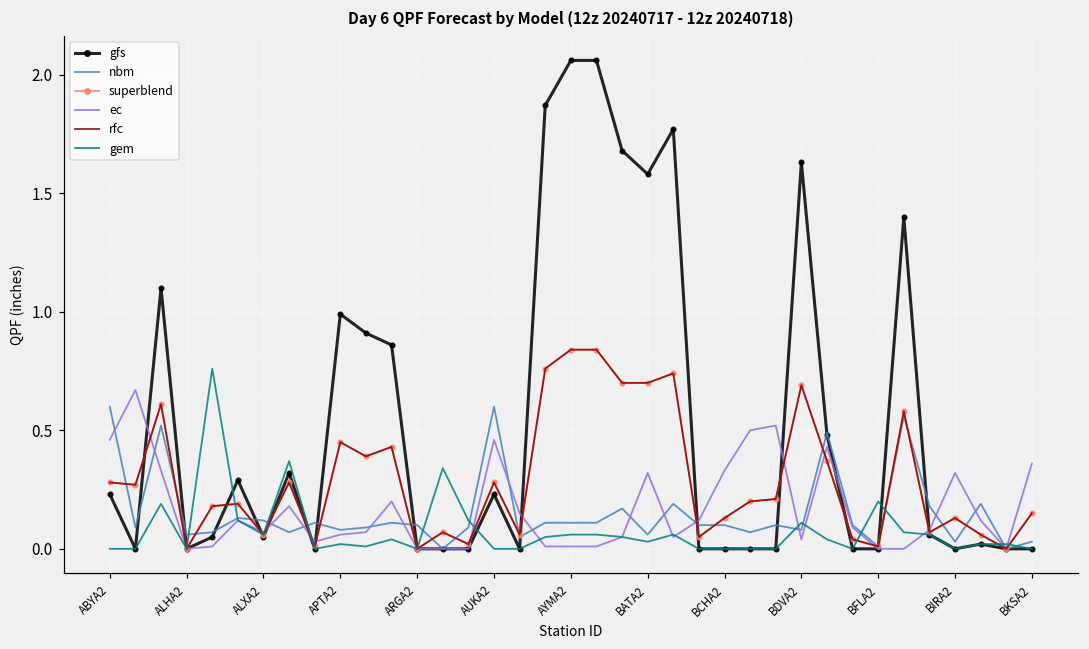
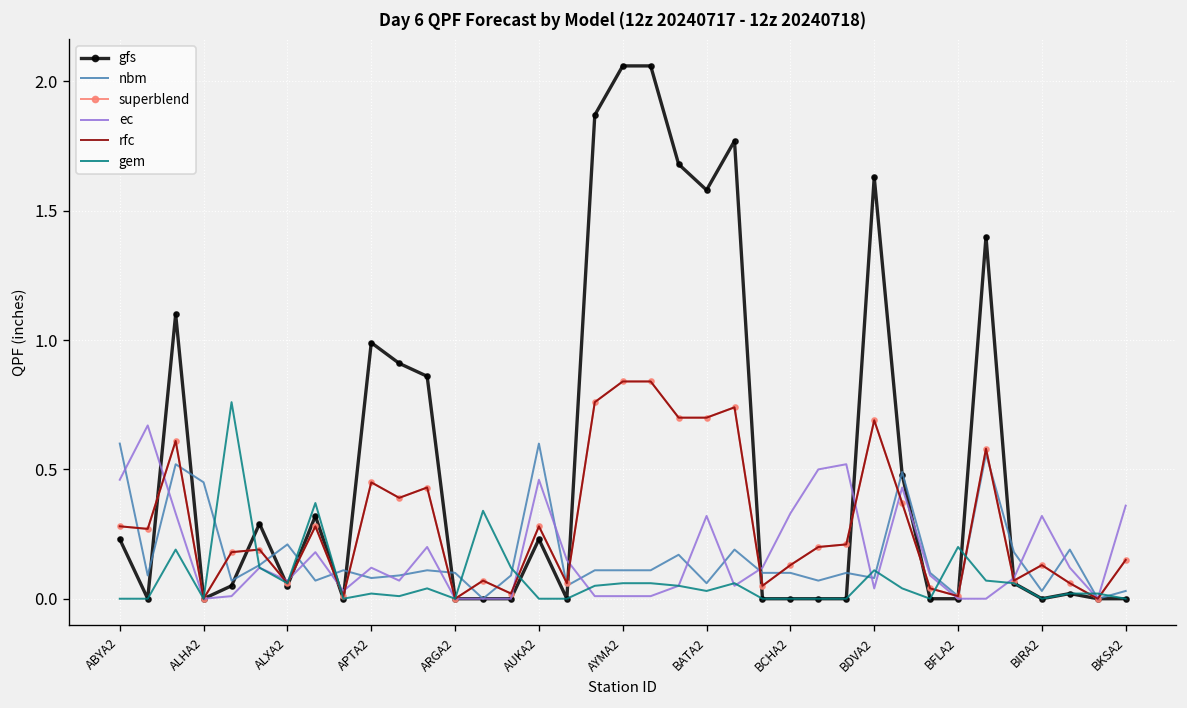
  {
    "gfs": {
      "ABYA2": 0.23,
      "APTA2": 0.99,
      "AUKA2": 0.23,
      "AYMA2": 2.06,
      "BATA2": 1.58,
      "BDVA2": 1.63
    },
    "nbm": {
      "ABYA2": 0.60,
-     "ALHA2": 0.06,
-     "ALXA2": 0.12,
+     "ALHA2": 0.45,
+     "ALXA2": 0.21,
      "APTA2": 0.08,
      "ARGA2": 0.10,
      "AUKA2": 0.60,
      "AYMA2": 0.11,
      "BATA2": 0.06,
      "BCHA2": 0.10,
      "BDVA2": 0.08,
      "BIRA2": 0.03,
      "BKSA2": 0.03
    },
    "rfc": {
      "ABYA2": 0.28,
      "APTA2": 0.45,
      "AUKA2": 0.28,
      "AYMA2": 0.84,
      "BATA2": 0.70,
      "BCHA2": 0.13,
      "BDVA2": 0.69,
      "BIRA2": 0.13,
      "BKSA2": 0.15
    },
    "ec": {
      "ABYA2": 0.46,
-     "APTA2": 0.06,
+     "APTA2": 0.12,
      "AUKA2": 0.46,
      "AYMA2": 0.01,
      "BATA2": 0.32,
      "BCHA2": 0.33,
      "BDVA2": 0.04,
      "BIRA2": 0.32,
      "BKSA2": 0.36
    },
    "gem": {
      "ABYA2": 0.00,
      "APTA2": 0.02,
      "AUKA2": 0.00,
      "AYMA2": 0.06,
      "BATA2": 0.03,
      "BDVA2": 0.11,
      "BFLA2": 0.20
    }
  }
